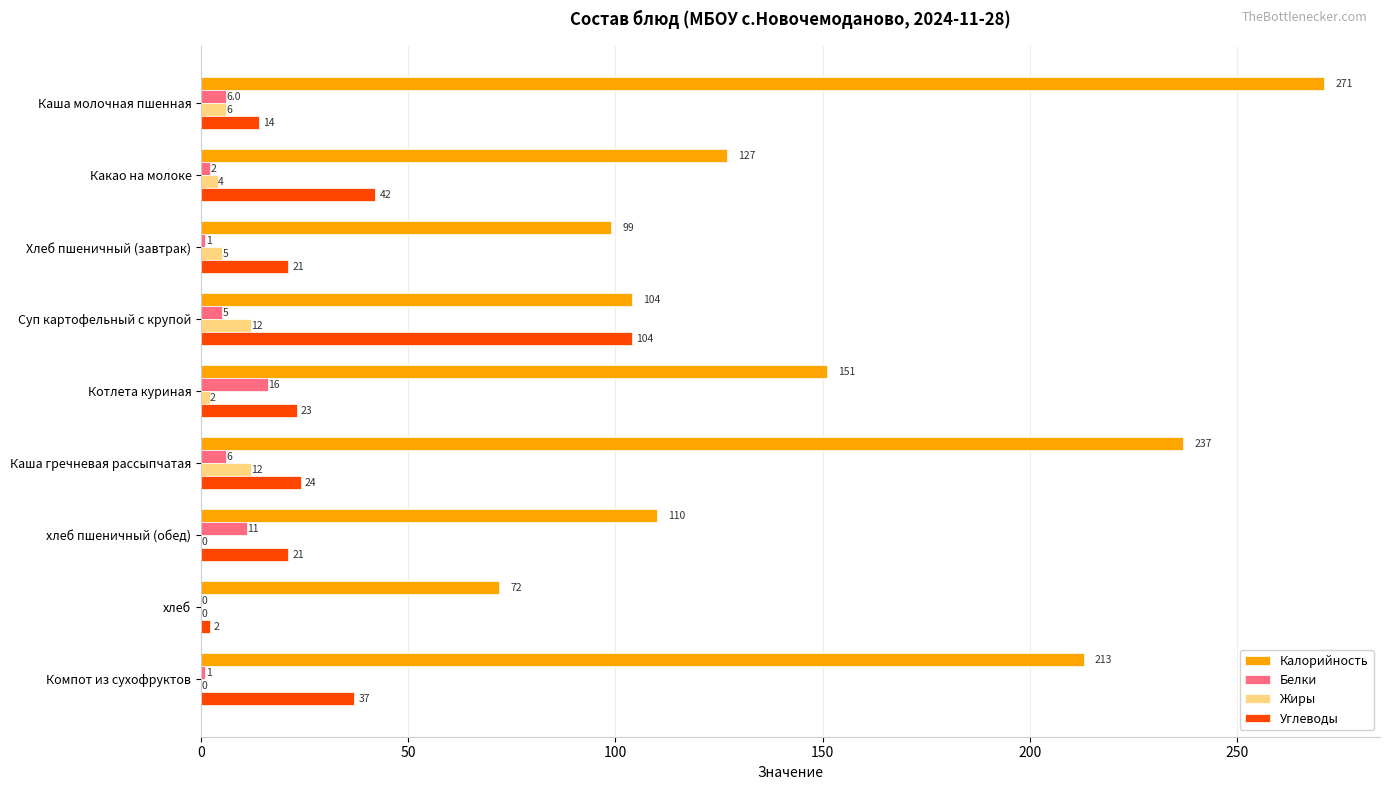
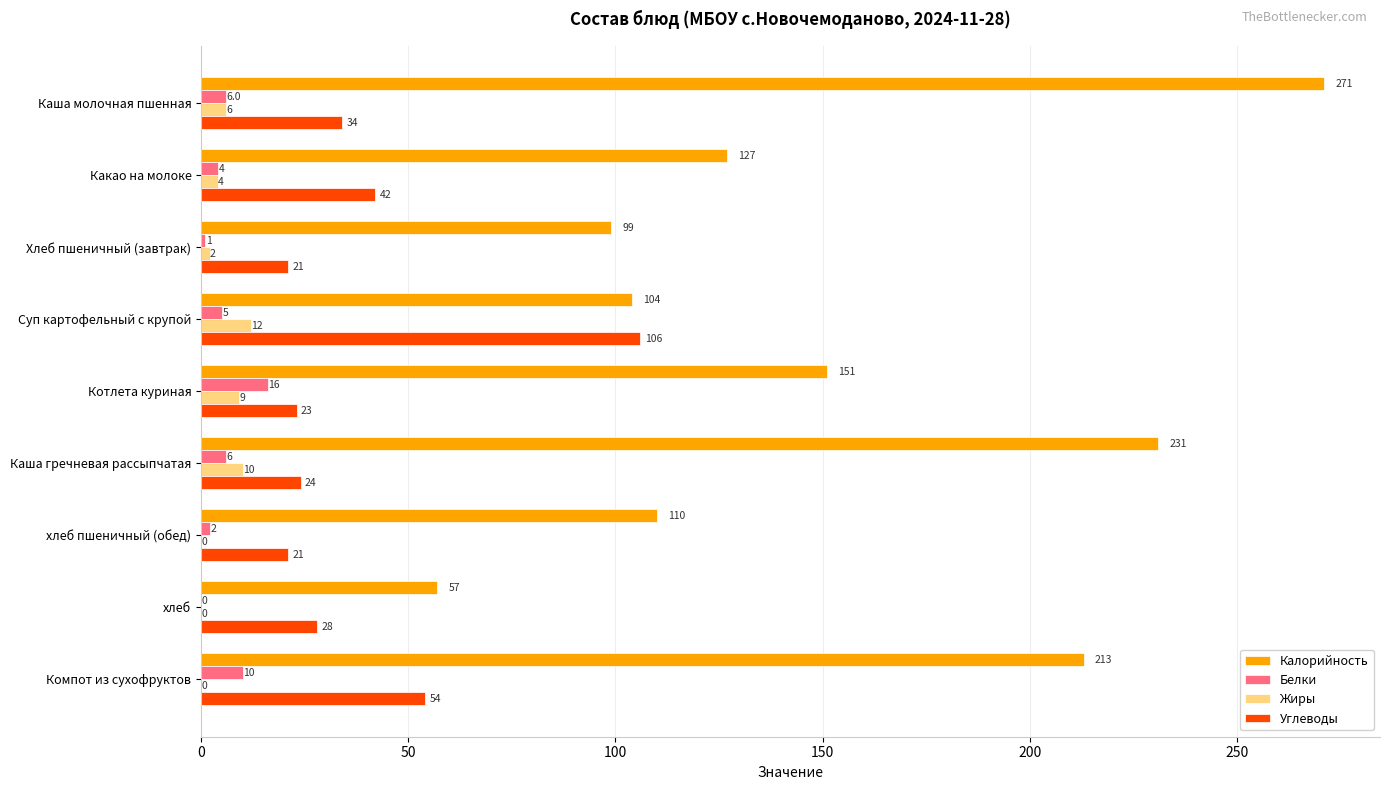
  {
    "Калорийность": {
      "Каша молочная пшенная": 271,
      "Какао на молоке": 127,
      "Хлеб пшеничный (завтрак)": 99,
      "Суп картофельный с крупой": 104,
      "Котлета куриная": 151,
-     "Каша гречневая рассыпчатая": 237,
+     "Каша гречневая рассыпчатая": 231,
      "хлеб пшеничный (обед)": 110,
-     "хлеб": 72,
+     "хлеб": 57,
      "Компот из сухофруктов": 213
    },
    "Белки": {
      "Каша молочная пшенная": 6.0,
-     "Какао на молоке": 2,
+     "Какао на молоке": 4,
      "Хлеб пшеничный (завтрак)": 1,
      "Суп картофельный с крупой": 5,
      "Котлета куриная": 16,
      "Каша гречневая рассыпчатая": 6,
-     "хлеб пшеничный (обед)": 11,
+     "хлеб пшеничный (обед)": 2,
      "хлеб": 0,
-     "Компот из сухофруктов": 1
+     "Компот из сухофруктов": 10
    },
    "Жиры": {
      "Каша молочная пшенная": 6,
      "Какао на молоке": 4,
-     "Хлеб пшеничный (завтрак)": 5,
+     "Хлеб пшеничный (завтрак)": 2,
      "Суп картофельный с крупой": 12,
-     "Котлета куриная": 2,
-     "Каша гречневая рассыпчатая": 12,
+     "Котлета куриная": 9,
+     "Каша гречневая рассыпчатая": 10,
      "хлеб пшеничный (обед)": 0,
      "хлеб": 0,
      "Компот из сухофруктов": 0
    },
    "Углеводы": {
-     "Каша молочная пшенная": 14,
+     "Каша молочная пшенная": 34,
      "Какао на молоке": 42,
      "Хлеб пшеничный (завтрак)": 21,
-     "Суп картофельный с крупой": 104,
+     "Суп картофельный с крупой": 106,
      "Котлета куриная": 23,
      "Каша гречневая рассыпчатая": 24,
      "хлеб пшеничный (обед)": 21,
-     "хлеб": 2,
-     "Компот из сухофруктов": 37
+     "хлеб": 28,
+     "Компот из сухофруктов": 54
    }
  }
